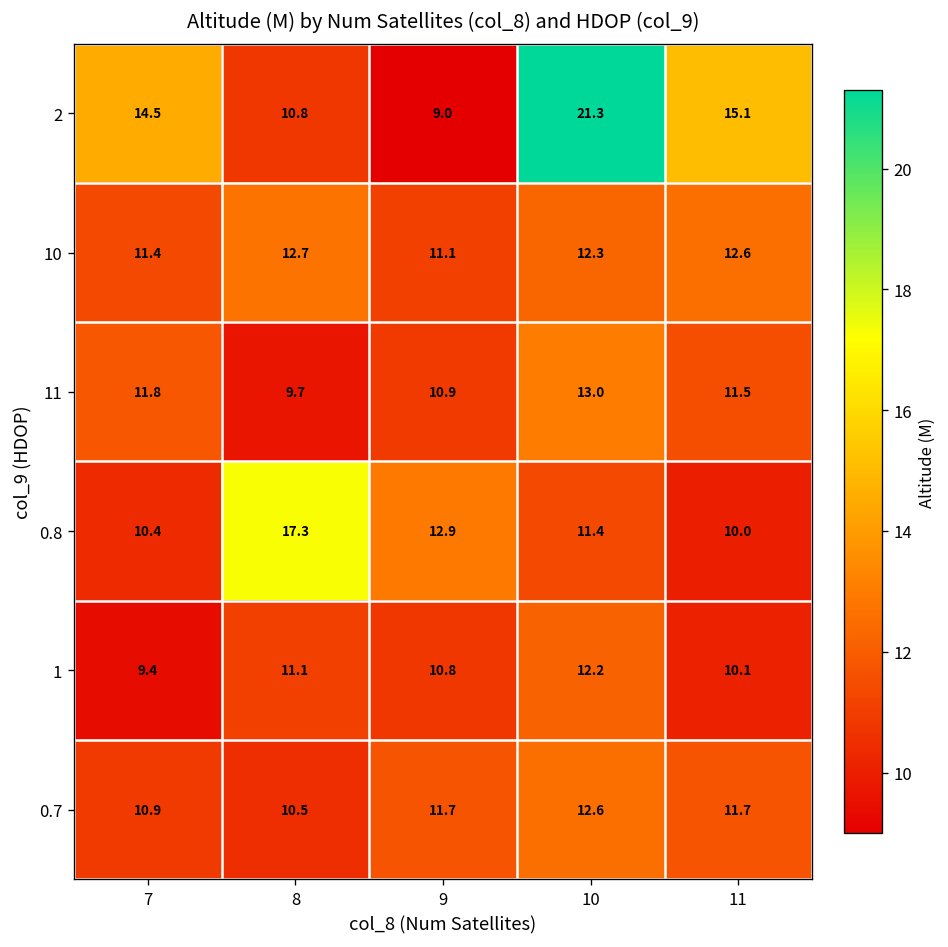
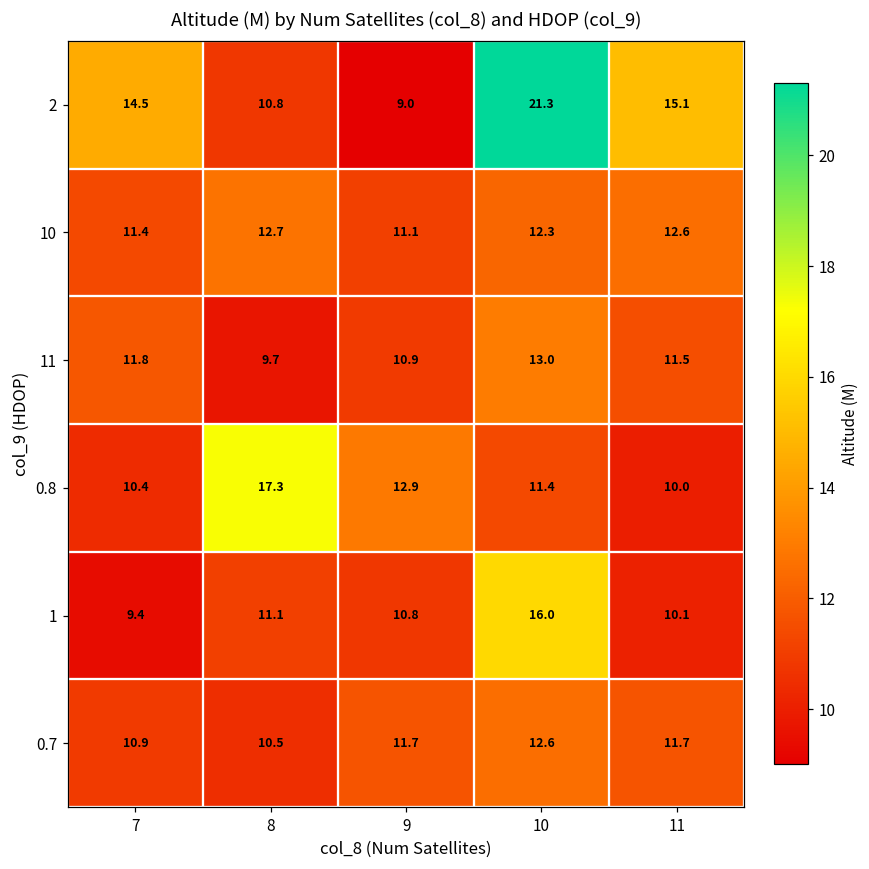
  {
    "2": {
      "7": 14.5,
      "8": 10.8,
      "9": 9.0,
      "10": 21.3,
      "11": 15.1
    },
    "10": {
      "7": 11.4,
      "8": 12.7,
      "9": 11.1,
      "10": 12.3,
      "11": 12.6
    },
    "11": {
      "7": 11.8,
      "8": 9.7,
      "9": 10.9,
      "10": 13.0,
      "11": 11.5
    },
    "0.8": {
      "7": 10.4,
      "8": 17.3,
      "9": 12.9,
      "10": 11.4,
      "11": 10.0
    },
    "1": {
      "7": 9.4,
      "8": 11.1,
      "9": 10.8,
-     "10": 12.2,
+     "10": 16.0,
      "11": 10.1
    },
    "0.7": {
      "7": 10.9,
      "8": 10.5,
      "9": 11.7,
      "10": 12.6,
      "11": 11.7
    }
  }
